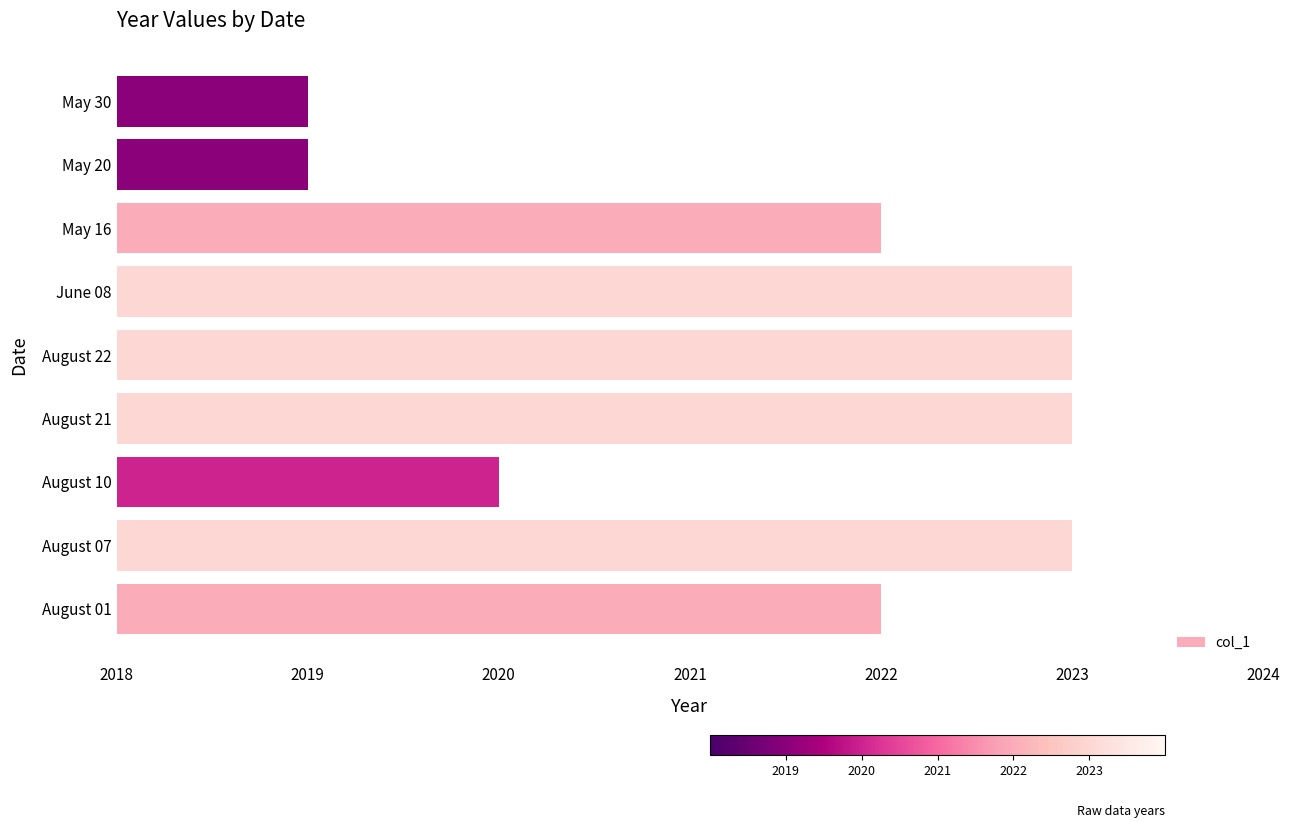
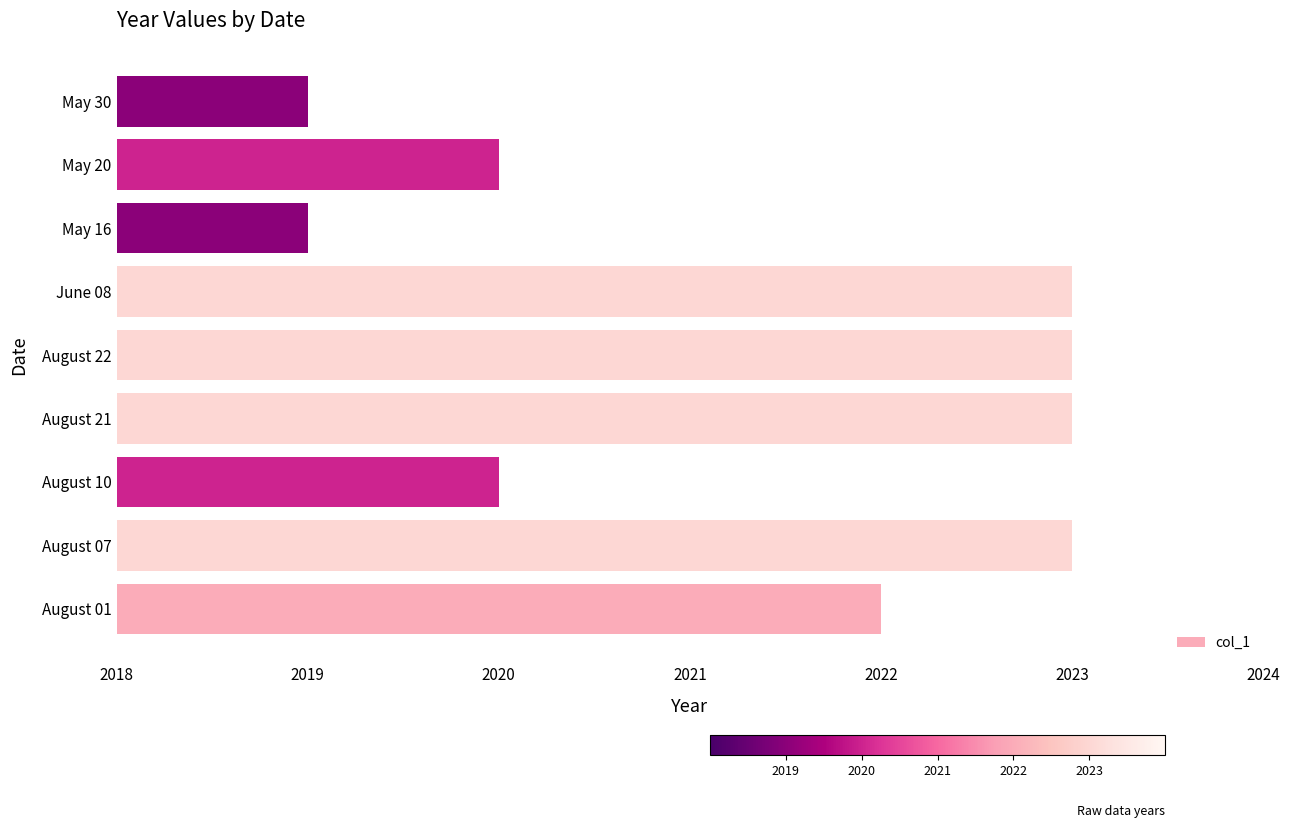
  {
    "May 30": 2019,
-   "May 20": 2019,
-   "May 16": 2022,
+   "May 20": 2020,
+   "May 16": 2019,
    "June 08": 2023,
    "August 22": 2023,
    "August 21": 2023,
    "August 10": 2020,
    "August 07": 2023,
    "August 01": 2022
  }
